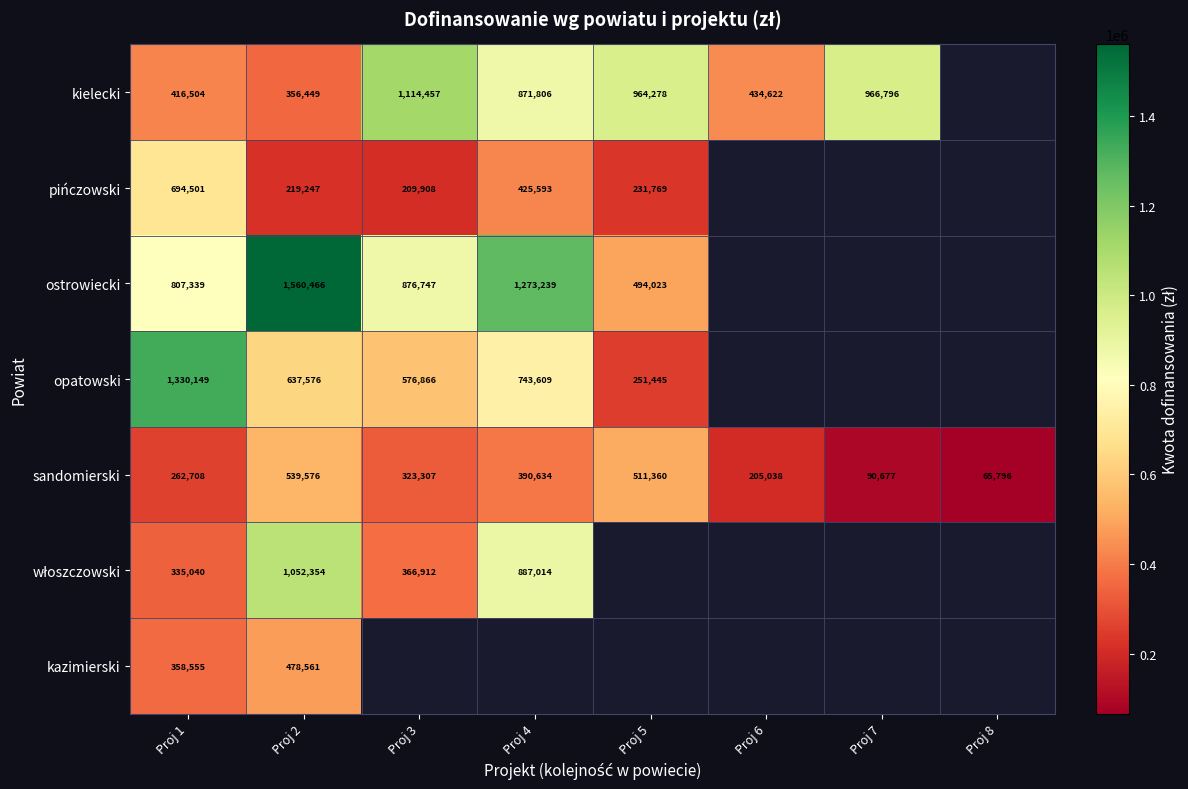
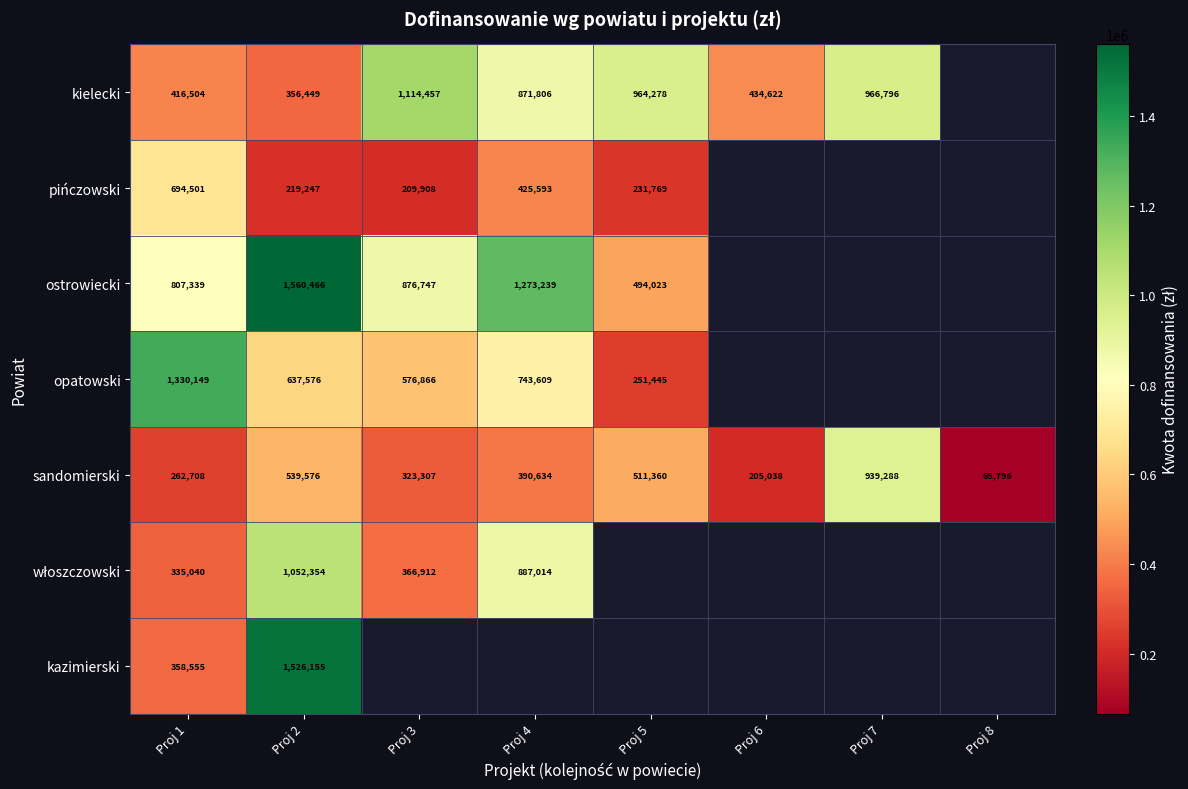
  {
    "kielecki": {
      "Proj 1": "416,504",
      "Proj 2": "356,449",
      "Proj 3": "1,114,457",
      "Proj 4": "871,806",
      "Proj 5": "964,278",
      "Proj 6": "434,622",
      "Proj 7": "966,796"
    },
    "pińczowski": {
      "Proj 1": "694,501",
      "Proj 2": "219,247",
      "Proj 3": "209,908",
      "Proj 4": "425,593",
      "Proj 5": "231,769"
    },
    "ostrowiecki": {
      "Proj 1": "807,339",
      "Proj 2": "1,560,466",
      "Proj 3": "876,747",
      "Proj 4": "1,273,239",
      "Proj 5": "494,023"
    },
    "opatowski": {
      "Proj 1": "1,330,149",
      "Proj 2": "637,576",
      "Proj 3": "576,866",
      "Proj 4": "743,609",
      "Proj 5": "251,445"
    },
    "sandomierski": {
      "Proj 1": "262,708",
      "Proj 2": "539,576",
      "Proj 3": "323,307",
      "Proj 4": "390,634",
      "Proj 5": "511,360",
      "Proj 6": "205,038",
-     "Proj 7": "90,677",
+     "Proj 7": "939,288",
      "Proj 8": "65,796"
    },
    "włoszczowski": {
      "Proj 1": "335,040",
      "Proj 2": "1,052,354",
      "Proj 3": "366,912",
      "Proj 4": "887,014"
    },
    "kazimierski": {
      "Proj 1": "358,555",
-     "Proj 2": "478,561"
+     "Proj 2": "1,526,155"
    }
  }
